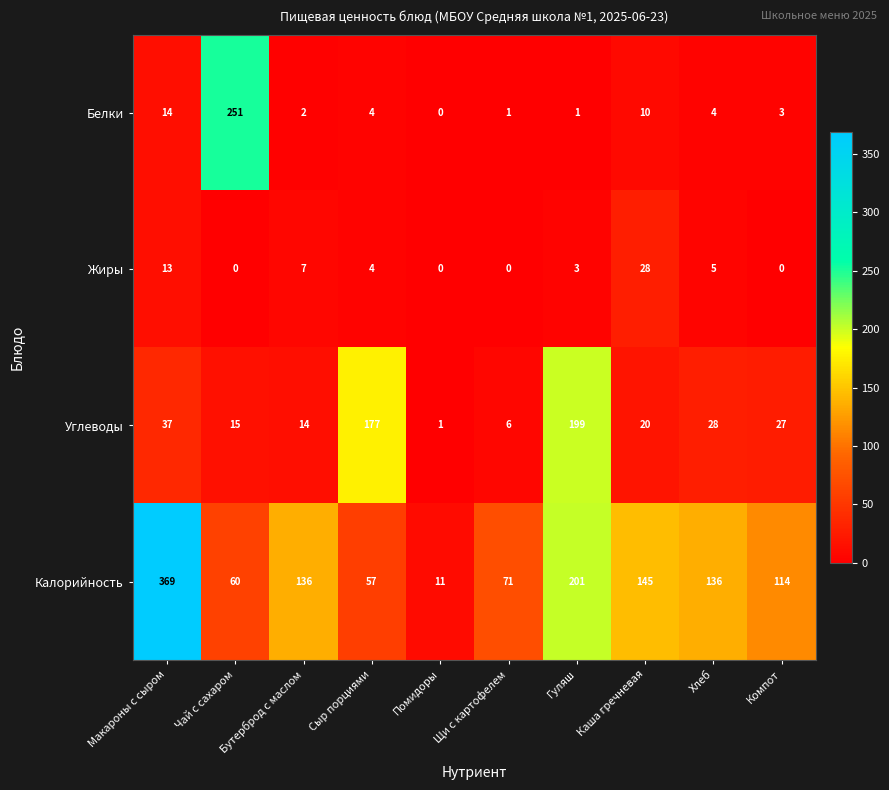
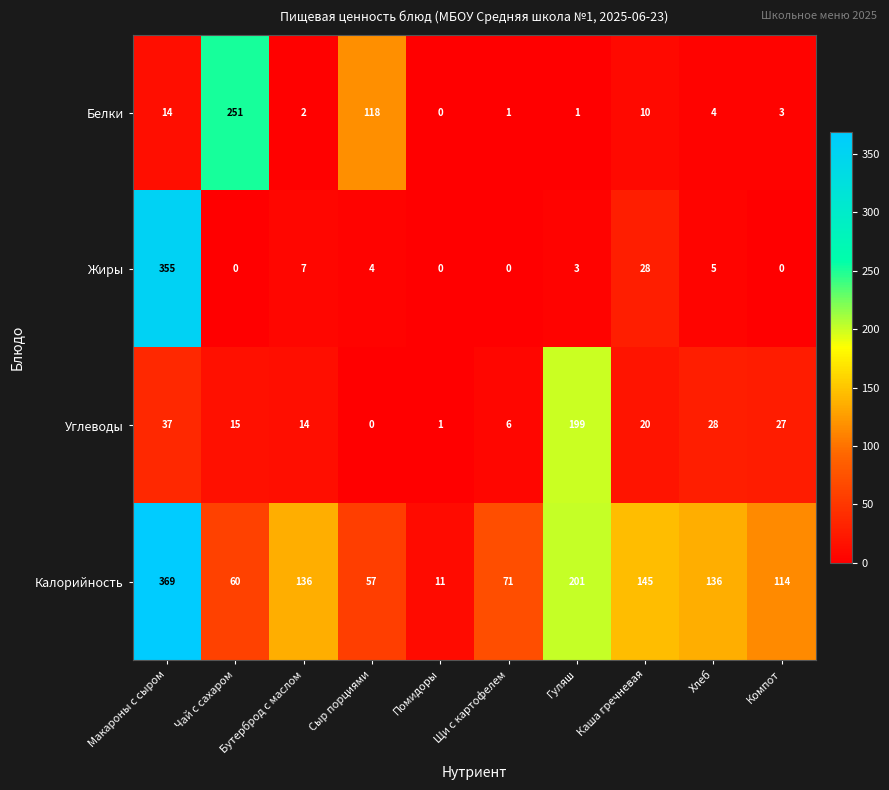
  {
    "Белки": {
      "Макароны с сыром": 14,
      "Чай с сахаром": 251,
      "Бутерброд с маслом": 2,
-     "Сыр порциями": 4,
+     "Сыр порциями": 118,
      "Помидоры": 0,
      "Щи с картофелем": 1,
      "Гуляш": 1,
      "Каша гречневая": 10,
      "Хлеб": 4,
      "Компот": 3
    },
    "Жиры": {
-     "Макароны с сыром": 13,
+     "Макароны с сыром": 355,
      "Чай с сахаром": 0,
      "Бутерброд с маслом": 7,
      "Сыр порциями": 4,
      "Помидоры": 0,
      "Щи с картофелем": 0,
      "Гуляш": 3,
      "Каша гречневая": 28,
      "Хлеб": 5,
      "Компот": 0
    },
    "Углеводы": {
      "Макароны с сыром": 37,
      "Чай с сахаром": 15,
      "Бутерброд с маслом": 14,
-     "Сыр порциями": 177,
+     "Сыр порциями": 0,
      "Помидоры": 1,
      "Щи с картофелем": 6,
      "Гуляш": 199,
      "Каша гречневая": 20,
      "Хлеб": 28,
      "Компот": 27
    },
    "Калорийность": {
      "Макароны с сыром": 369,
      "Чай с сахаром": 60,
      "Бутерброд с маслом": 136,
      "Сыр порциями": 57,
      "Помидоры": 11,
      "Щи с картофелем": 71,
      "Гуляш": 201,
      "Каша гречневая": 145,
      "Хлеб": 136,
      "Компот": 114
    }
  }
